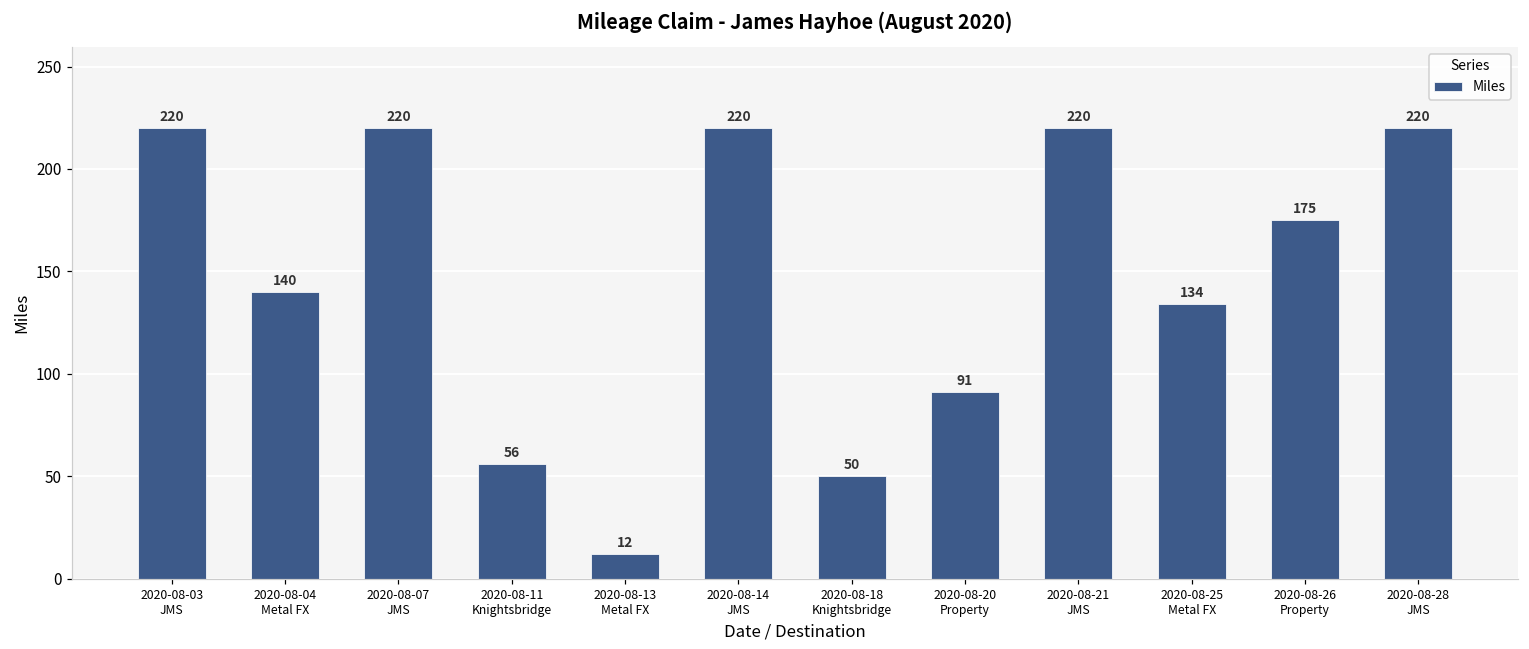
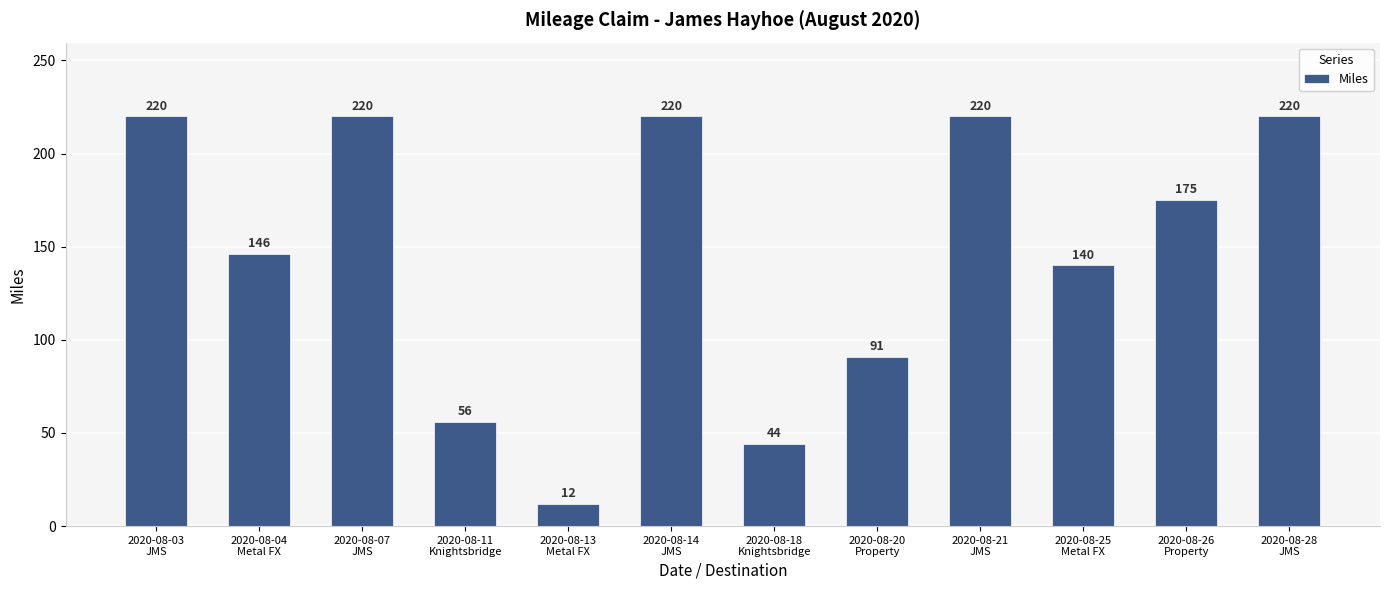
  {
    "2020-08-03 JMS": 220,
-   "2020-08-04 Metal FX": 140,
+   "2020-08-04 Metal FX": 146,
    "2020-08-07 JMS": 220,
    "2020-08-11 Knightsbridge": 56,
    "2020-08-13 Metal FX": 12,
    "2020-08-14 JMS": 220,
-   "2020-08-18 Knightsbridge": 50,
+   "2020-08-18 Knightsbridge": 44,
    "2020-08-20 Property": 91,
    "2020-08-21 JMS": 220,
-   "2020-08-25 Metal FX": 134,
+   "2020-08-25 Metal FX": 140,
    "2020-08-26 Property": 175,
    "2020-08-28 JMS": 220
  }
